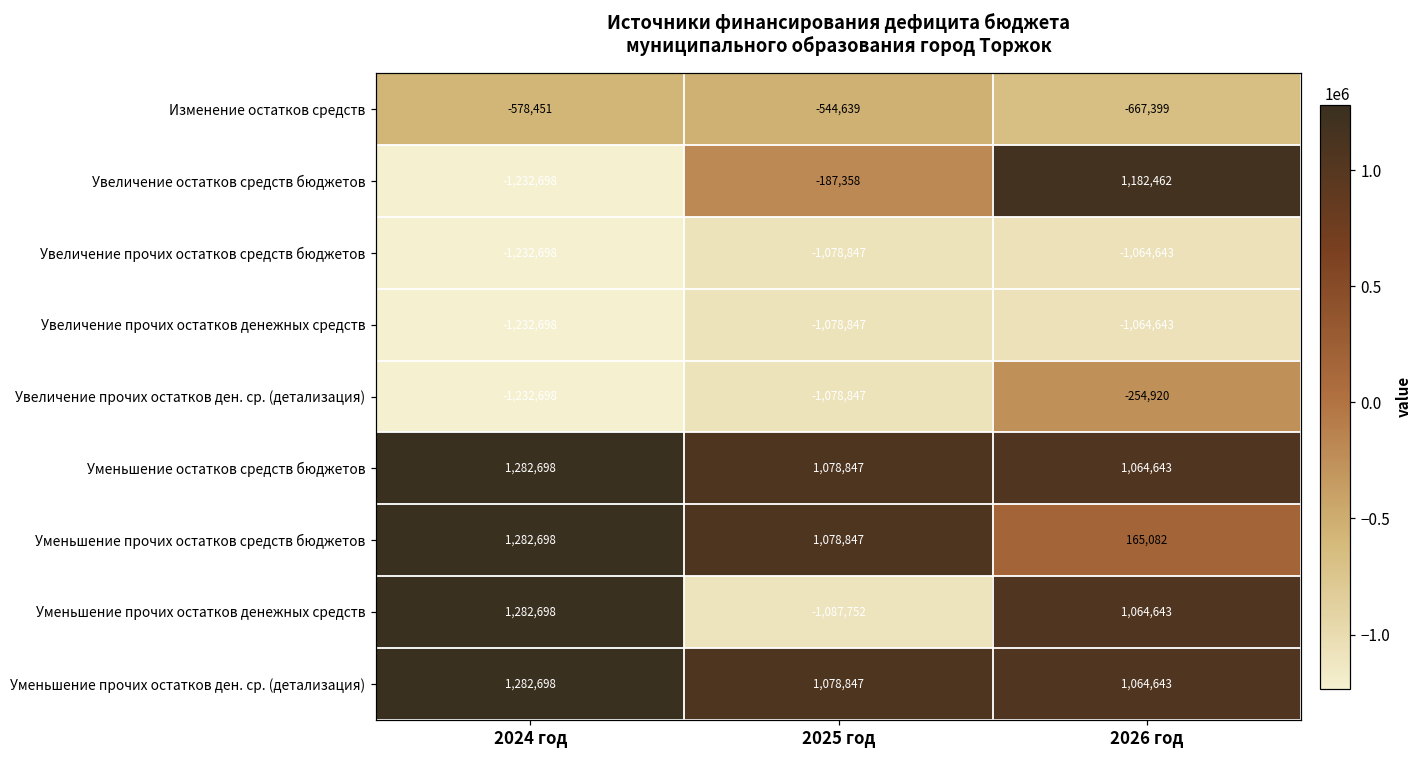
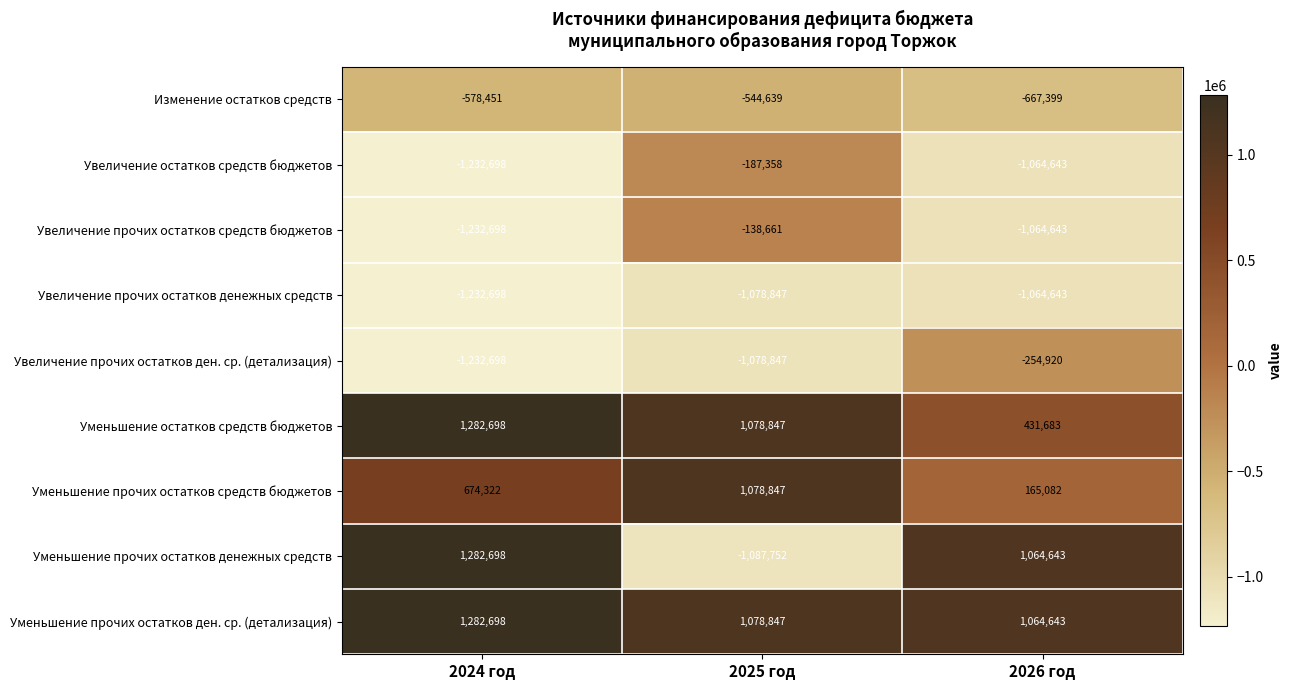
  {
    "Изменение остатков средств": {
      "2024 год": "-578,451",
      "2025 год": "-544,639",
      "2026 год": "-667,399"
    },
    "Увеличение остатков средств бюджетов": {
      "2025 год": "-187,358",
-     "2026 год": "1,182,462"
+     "2026 год": "-1,064,643"
    },
    "Увеличение прочих остатков средств бюджетов": {
-     "2025 год": "-1,078,847",
+     "2025 год": "-138,661",
      "2026 год": "-1,064,643"
    },
    "Увеличение прочих остатков денежных средств": {
      "2025 год": "-1,078,847",
      "2026 год": "-1,064,643"
    },
    "Увеличение прочих остатков ден. ср. (детализация)": {
      "2025 год": "-1,078,847",
      "2026 год": "-254,920"
    },
    "Уменьшение остатков средств бюджетов": {
      "2024 год": "1,282,698",
      "2025 год": "1,078,847",
-     "2026 год": "1,064,643"
+     "2026 год": "431,683"
    },
    "Уменьшение прочих остатков средств бюджетов": {
-     "2024 год": "1,282,698",
+     "2024 год": "674,322",
      "2025 год": "1,078,847",
      "2026 год": "165,082"
    },
    "Уменьшение прочих остатков денежных средств": {
      "2024 год": "1,282,698",
      "2025 год": "-1,087,752",
      "2026 год": "1,064,643"
    },
    "Уменьшение прочих остатков ден. ср. (детализация)": {
      "2024 год": "1,282,698",
      "2025 год": "1,078,847",
      "2026 год": "1,064,643"
    }
  }
